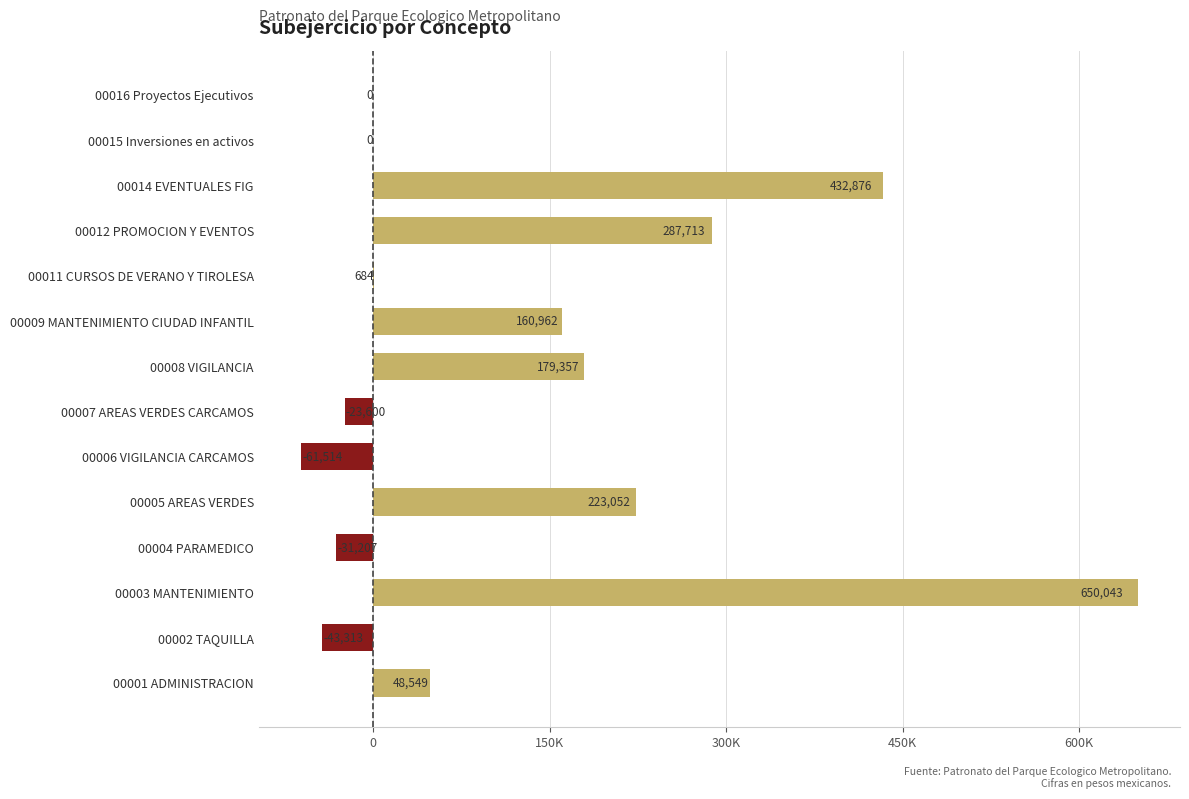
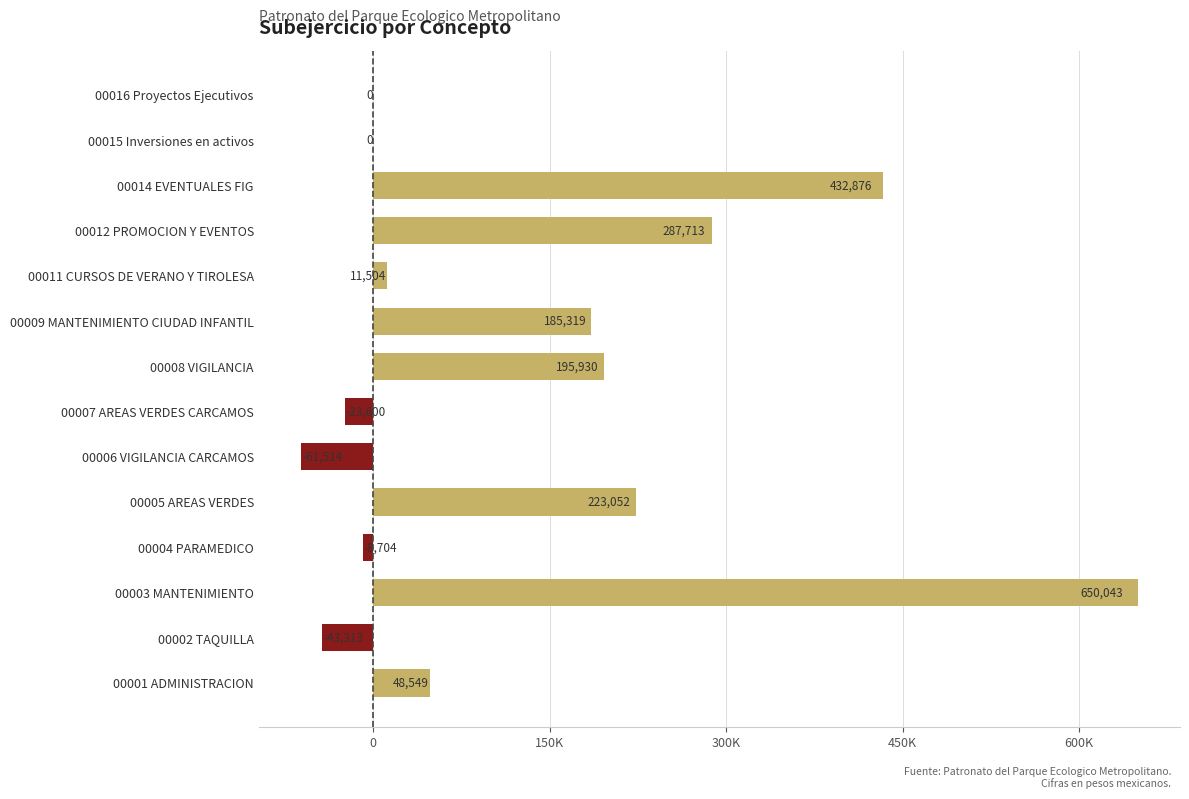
  {
    "00016 Proyectos Ejecutivos": "0",
    "00015 Inversiones en activos": "0",
    "00014 EVENTUALES FIG": "432,876",
    "00012 PROMOCION Y EVENTOS": "287,713",
-   "00011 CURSOS DE VERANO Y TIROLESA": "684",
-   "00009 MANTENIMIENTO CIUDAD INFANTIL": "160,962",
-   "00008 VIGILANCIA": "179,357",
+   "00011 CURSOS DE VERANO Y TIROLESA": "11,504",
+   "00009 MANTENIMIENTO CIUDAD INFANTIL": "185,319",
+   "00008 VIGILANCIA": "195,930",
    "00007 AREAS VERDES CARCAMOS": "-23,600",
    "00006 VIGILANCIA CARCAMOS": "-61,514",
    "00005 AREAS VERDES": "223,052",
-   "00004 PARAMEDICO": "-31,207",
+   "00004 PARAMEDICO": "-8,704",
    "00003 MANTENIMIENTO": "650,043",
    "00002 TAQUILLA": "-43,313",
    "00001 ADMINISTRACION": "48,549"
  }
